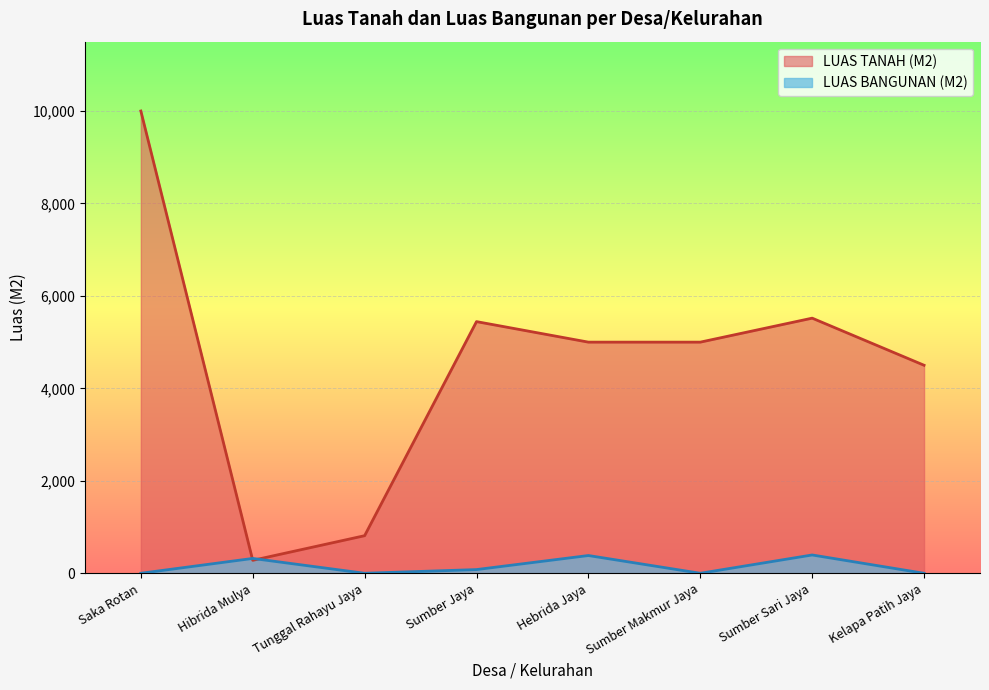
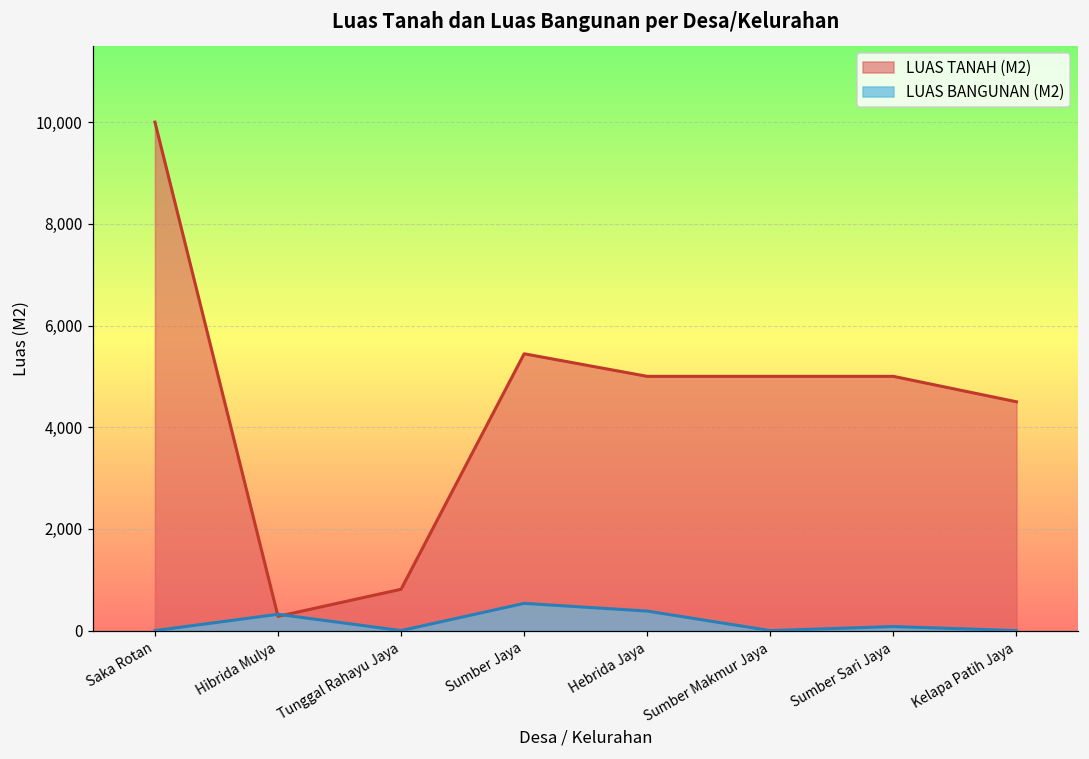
  {
    "LUAS TANAH (M2)": {
      "Saka Rotan": "10,000",
      "Tunggal Rahayu Jaya": "800",
      "Sumber Jaya": "5,400",
      "Hebrida Jaya": "5,000",
      "Sumber Makmur Jaya": "5,000",
-     "Sumber Sari Jaya": "5,500",
+     "Sumber Sari Jaya": "5,000",
      "Kelapa Patih Jaya": "4,500"
    },
    "LUAS BANGUNAN (M2)": {
      "Saka Rotan": "0",
      "Tunggal Rahayu Jaya": "0",
-     "Sumber Jaya": "100",
+     "Sumber Jaya": "500",
      "Hebrida Jaya": "400",
      "Sumber Makmur Jaya": "0",
-     "Sumber Sari Jaya": "400",
+     "Sumber Sari Jaya": "100",
      "Kelapa Patih Jaya": "0"
    }
  }
